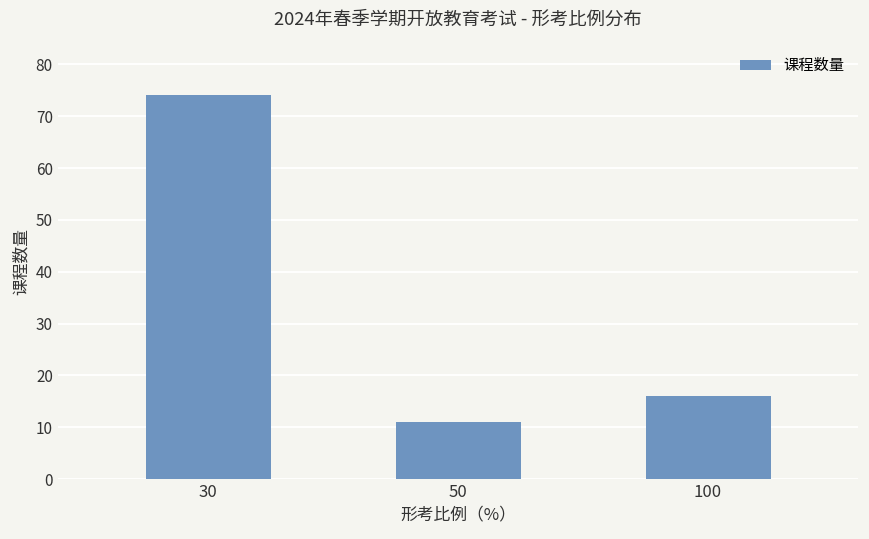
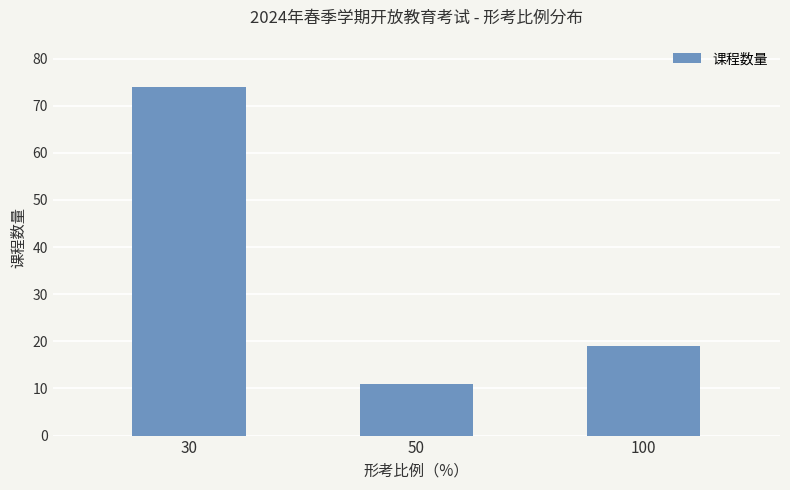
  {
    "30": 74,
    "50": 11,
-   "100": 16
+   "100": 19
  }
